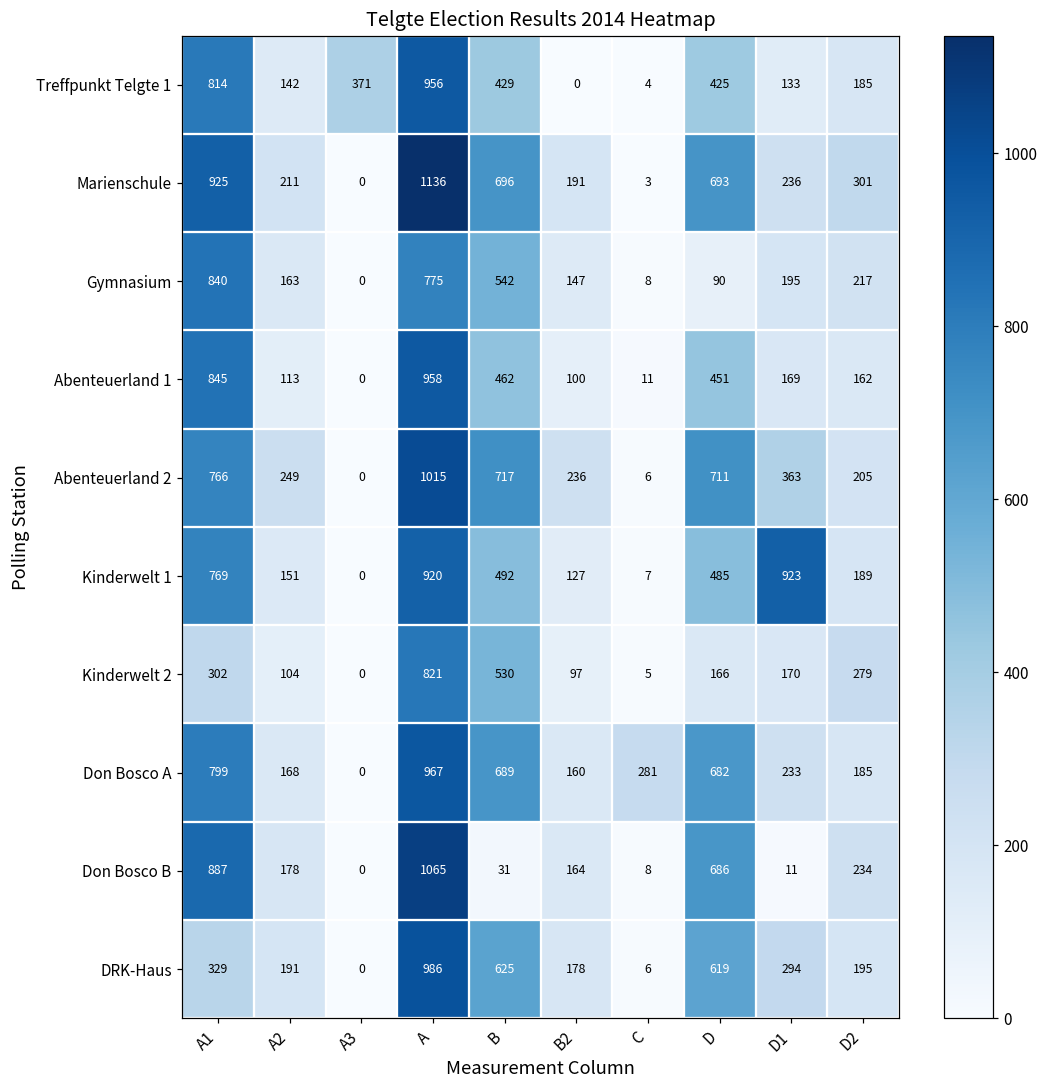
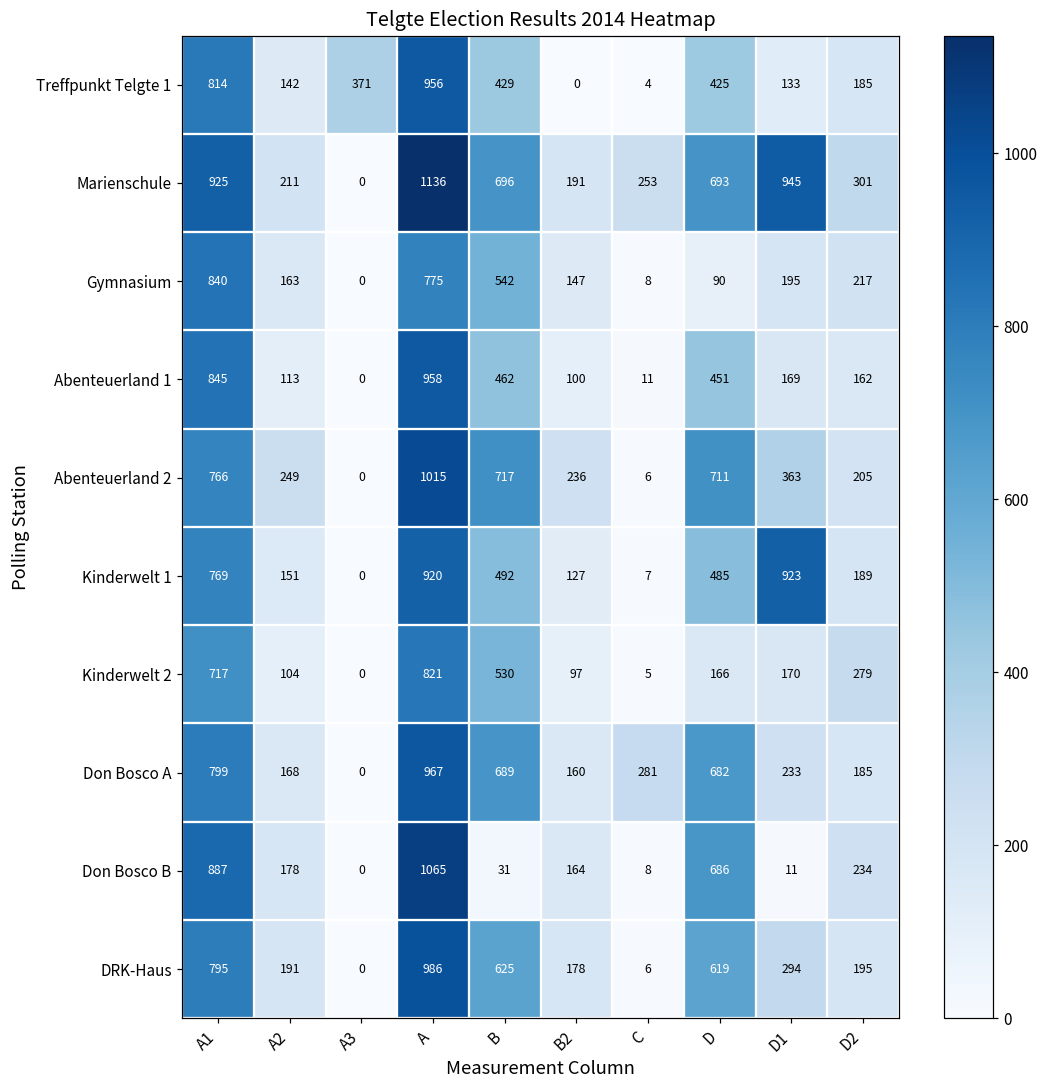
  {
    "Treffpunkt Telgte 1": {
      "A1": 814,
      "A2": 142,
      "A3": 371,
      "A": 956,
      "B": 429,
      "B2": 0,
      "C": 4,
      "D": 425,
      "D1": 133,
      "D2": 185
    },
    "Marienschule": {
      "A1": 925,
      "A2": 211,
      "A3": 0,
      "A": 1136,
      "B": 696,
      "B2": 191,
-     "C": 3,
+     "C": 253,
      "D": 693,
-     "D1": 236,
+     "D1": 945,
      "D2": 301
    },
    "Gymnasium": {
      "A1": 840,
      "A2": 163,
      "A3": 0,
      "A": 775,
      "B": 542,
      "B2": 147,
      "C": 8,
      "D": 90,
      "D1": 195,
      "D2": 217
    },
    "Abenteuerland 1": {
      "A1": 845,
      "A2": 113,
      "A3": 0,
      "A": 958,
      "B": 462,
      "B2": 100,
      "C": 11,
      "D": 451,
      "D1": 169,
      "D2": 162
    },
    "Abenteuerland 2": {
      "A1": 766,
      "A2": 249,
      "A3": 0,
      "A": 1015,
      "B": 717,
      "B2": 236,
      "C": 6,
      "D": 711,
      "D1": 363,
      "D2": 205
    },
    "Kinderwelt 1": {
      "A1": 769,
      "A2": 151,
      "A3": 0,
      "A": 920,
      "B": 492,
      "B2": 127,
      "C": 7,
      "D": 485,
      "D1": 923,
      "D2": 189
    },
    "Kinderwelt 2": {
-     "A1": 302,
+     "A1": 717,
      "A2": 104,
      "A3": 0,
      "A": 821,
      "B": 530,
      "B2": 97,
      "C": 5,
      "D": 166,
      "D1": 170,
      "D2": 279
    },
    "Don Bosco A": {
      "A1": 799,
      "A2": 168,
      "A3": 0,
      "A": 967,
      "B": 689,
      "B2": 160,
      "C": 281,
      "D": 682,
      "D1": 233,
      "D2": 185
    },
    "Don Bosco B": {
      "A1": 887,
      "A2": 178,
      "A3": 0,
      "A": 1065,
      "B": 31,
      "B2": 164,
      "C": 8,
      "D": 686,
      "D1": 11,
      "D2": 234
    },
    "DRK-Haus": {
-     "A1": 329,
+     "A1": 795,
      "A2": 191,
      "A3": 0,
      "A": 986,
      "B": 625,
      "B2": 178,
      "C": 6,
      "D": 619,
      "D1": 294,
      "D2": 195
    }
  }
